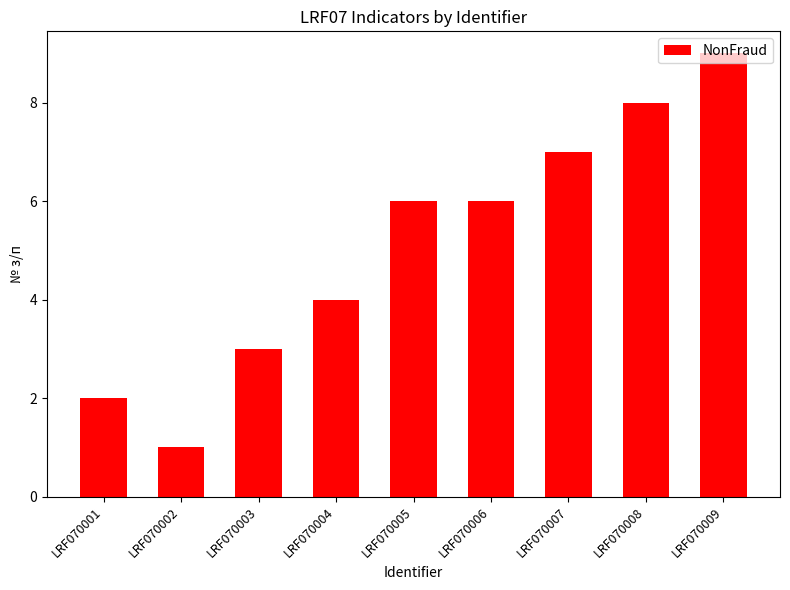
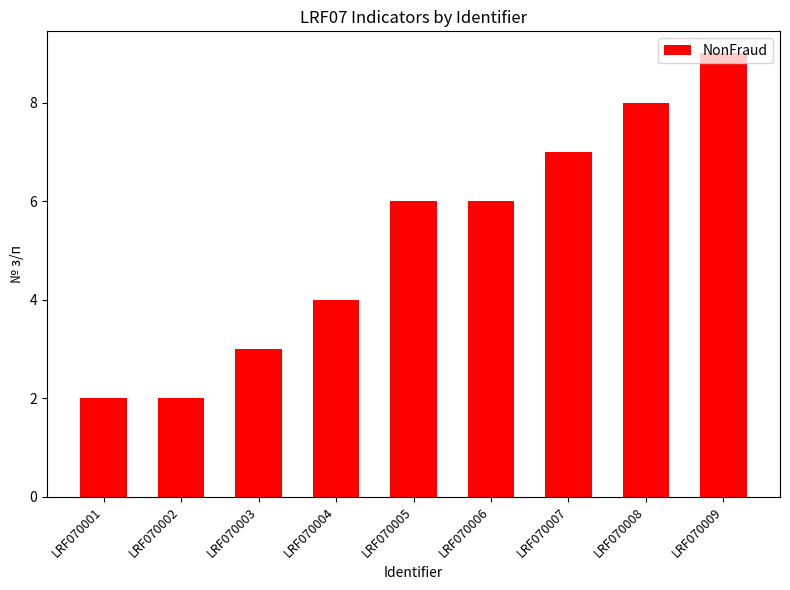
  {
    "LRF070001": 2,
-   "LRF070002": 1,
+   "LRF070002": 2,
    "LRF070003": 3,
    "LRF070004": 4,
    "LRF070005": 6,
    "LRF070006": 6,
    "LRF070007": 7,
    "LRF070008": 8
  }
